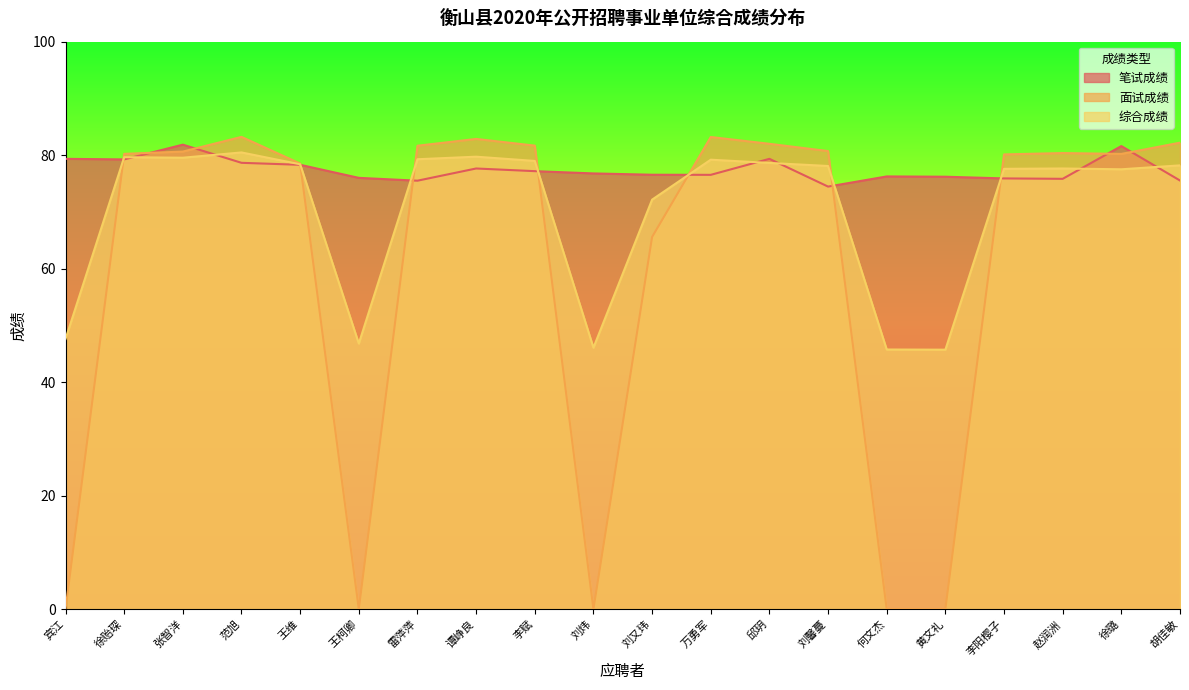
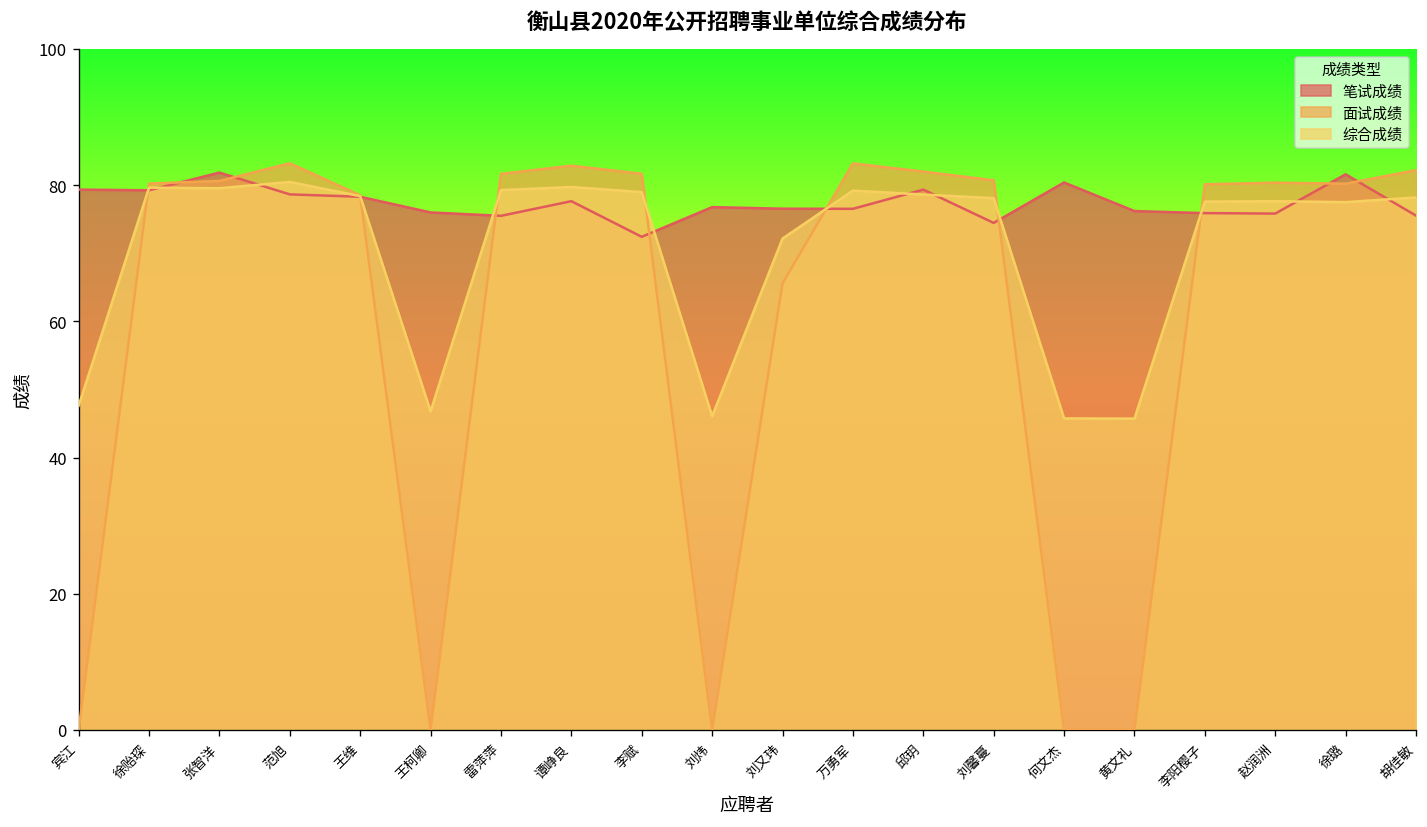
  {
    "笔试成绩": {
      "宾江": 79,
      "张智洋": 82,
      "范旭": 79,
      "王柯卿": 76,
      "雷萍萍": 76,
      "谭峥良": 78,
-     "李赋": 77,
+     "李赋": 72,
      "刘炜": 77,
      "刘又玮": 77,
      "万勇军": 77,
      "邱玥": 79,
      "刘馨蔓": 74,
-     "何文杰": 76,
+     "何文杰": 80,
      "黄文礼": 76,
      "李阳樱子": 76,
      "赵润洲": 76,
      "徐璐": 82,
      "胡佳敏": 76
    }
  }
